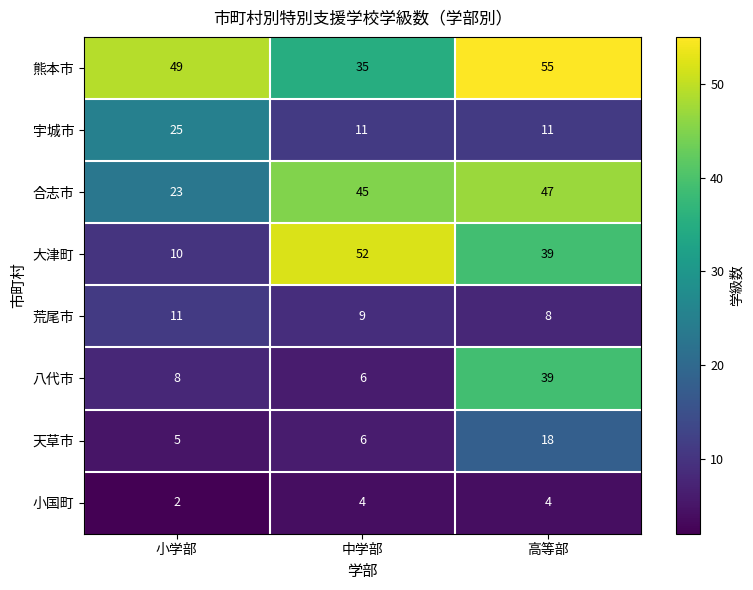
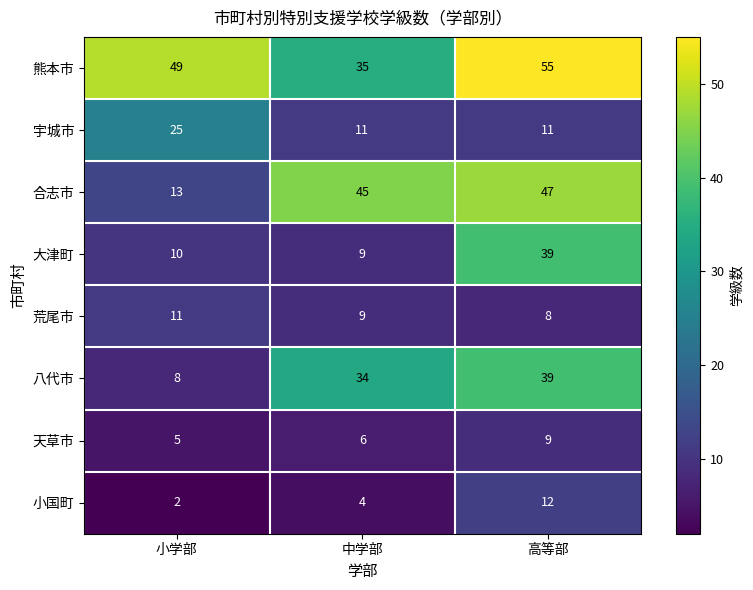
  {
    "熊本市": {
      "小学部": 49,
      "中学部": 35,
      "高等部": 55
    },
    "宇城市": {
      "小学部": 25,
      "中学部": 11,
      "高等部": 11
    },
    "合志市": {
-     "小学部": 23,
+     "小学部": 13,
      "中学部": 45,
      "高等部": 47
    },
    "大津町": {
      "小学部": 10,
-     "中学部": 52,
+     "中学部": 9,
      "高等部": 39
    },
    "荒尾市": {
      "小学部": 11,
      "中学部": 9,
      "高等部": 8
    },
    "八代市": {
      "小学部": 8,
-     "中学部": 6,
+     "中学部": 34,
      "高等部": 39
    },
    "天草市": {
      "小学部": 5,
      "中学部": 6,
-     "高等部": 18
+     "高等部": 9
    },
    "小国町": {
      "小学部": 2,
      "中学部": 4,
-     "高等部": 4
+     "高等部": 12
    }
  }
